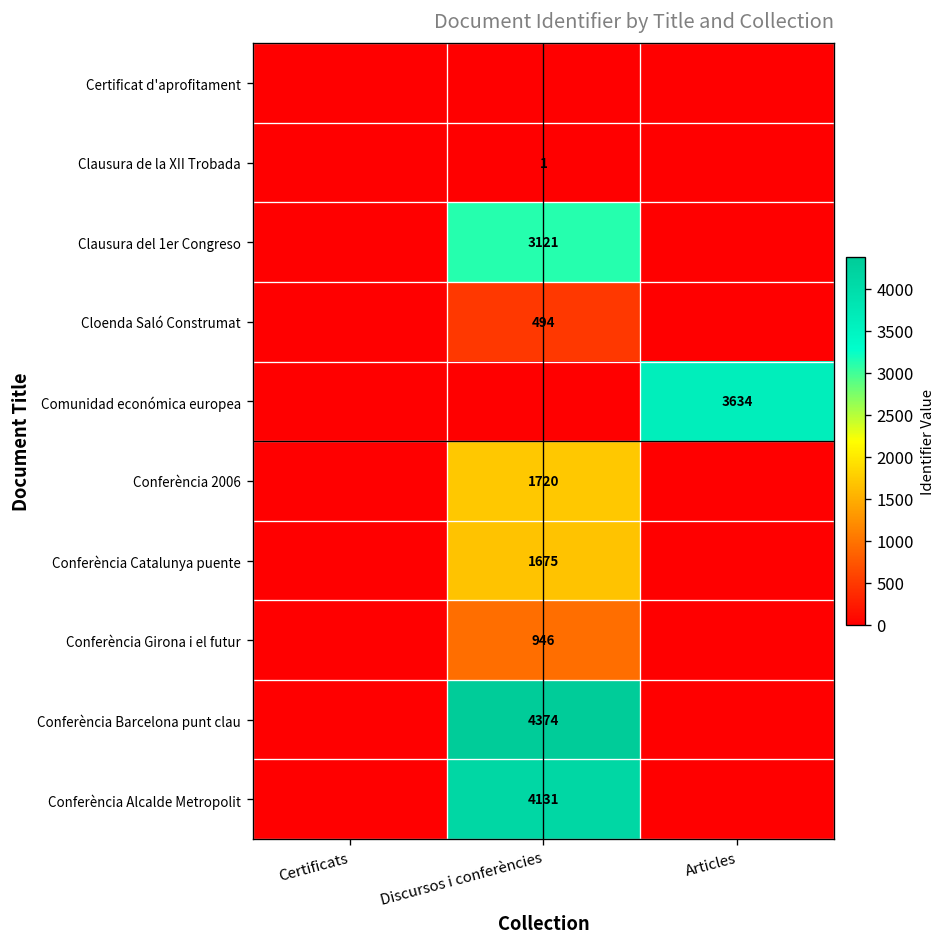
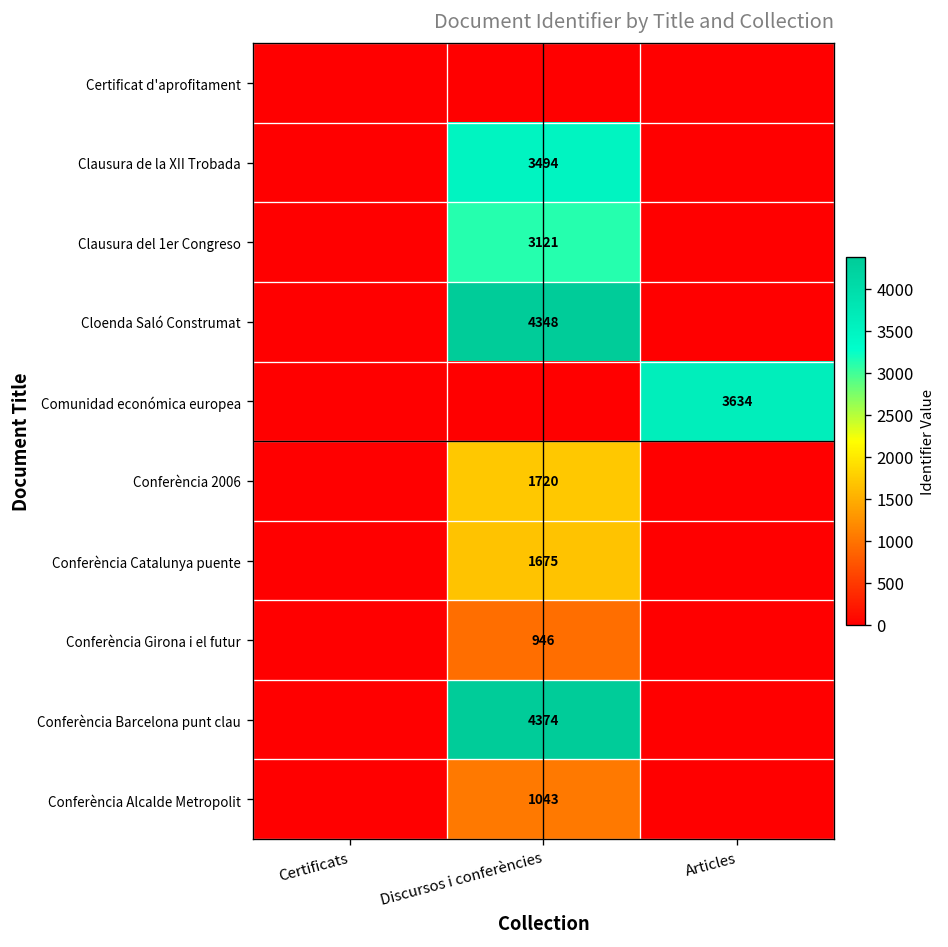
  {
    "Clausura de la XII Trobada": {
-     "Discursos i conferències": 1
+     "Discursos i conferències": 3494
    },
    "Clausura del 1er Congreso": {
      "Discursos i conferències": 3121
    },
    "Cloenda Saló Construmat": {
-     "Discursos i conferències": 494
+     "Discursos i conferències": 4348
    },
    "Comunidad económica europea": {
      "Articles": 3634
    },
    "Conferència 2006": {
      "Discursos i conferències": 1720
    },
    "Conferència Catalunya puente": {
      "Discursos i conferències": 1675
    },
    "Conferència Girona i el futur": {
      "Discursos i conferències": 946
    },
    "Conferència Barcelona punt clau": {
      "Discursos i conferències": 4374
    },
    "Conferència Alcalde Metropolit": {
-     "Discursos i conferències": 4131
+     "Discursos i conferències": 1043
    }
  }
